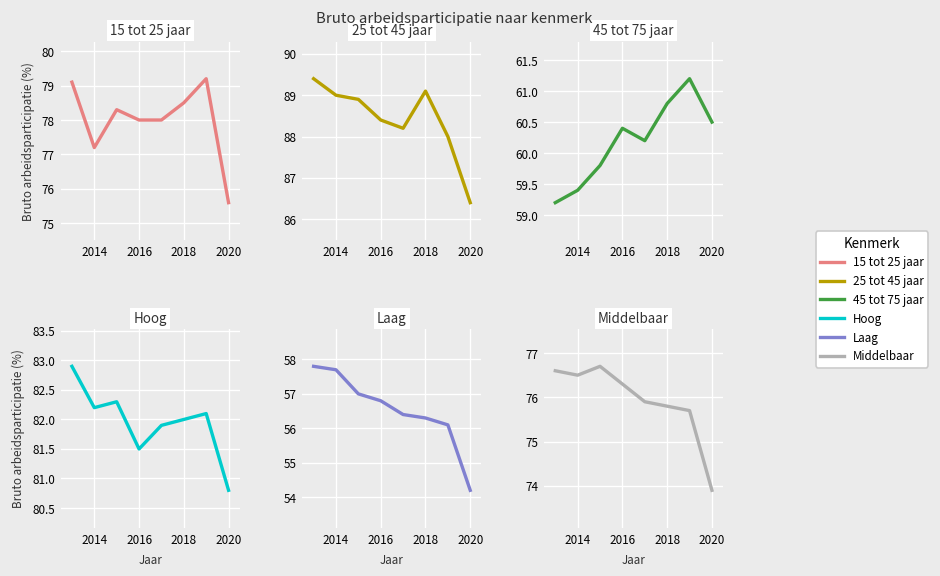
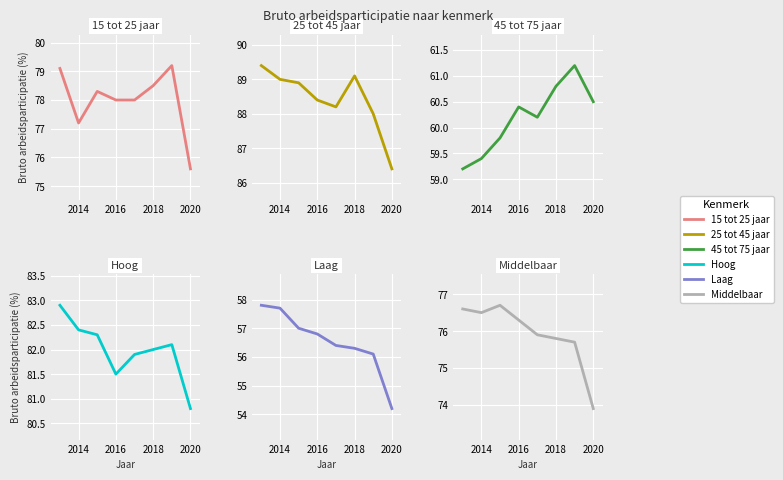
  {
    "15 tot 25 jaar": {
      "2014": 77.2,
      "2016": 78.0,
      "2018": 78.5,
      "2020": 75.6
    },
    "25 tot 45 jaar": {
      "2014": 89.0,
      "2016": 88.4,
      "2018": 89.1,
      "2020": 86.4
    },
    "45 tot 75 jaar": {
      "2014": 59.4,
      "2016": 60.4,
      "2018": 60.8,
      "2020": 60.5
    },
    "Hoog": {
-     "2014": 82.2,
+     "2014": 82.4,
      "2016": 81.5,
      "2018": 82.0,
      "2020": 80.8
    },
    "Laag": {
      "2014": 57.7,
      "2016": 56.8,
      "2018": 56.3,
      "2020": 54.2
    },
    "Middelbaar": {
      "2014": 76.5,
      "2016": 76.3,
      "2018": 75.8,
      "2020": 73.9
    }
  }
